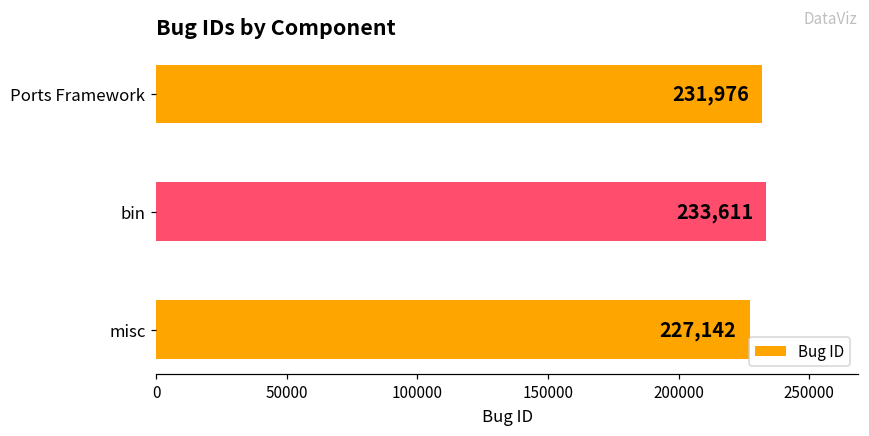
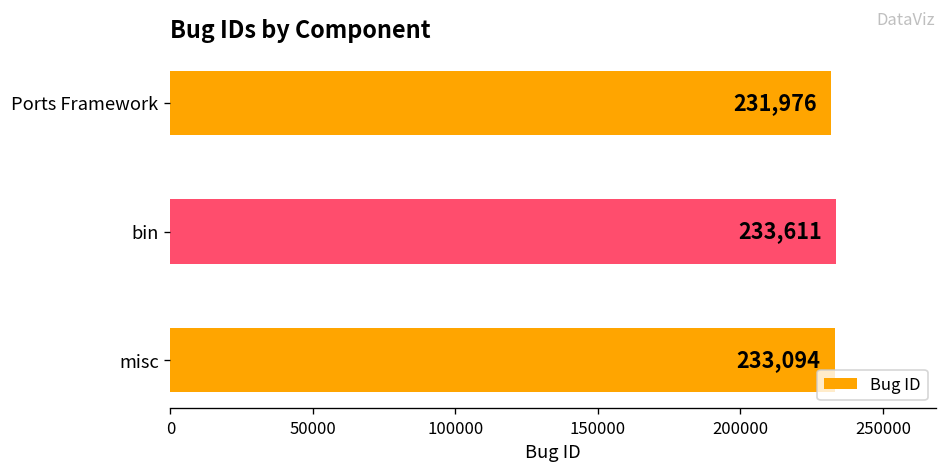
  {
    "Ports Framework": "231,976",
    "bin": "233,611",
-   "misc": "227,142"
+   "misc": "233,094"
  }
